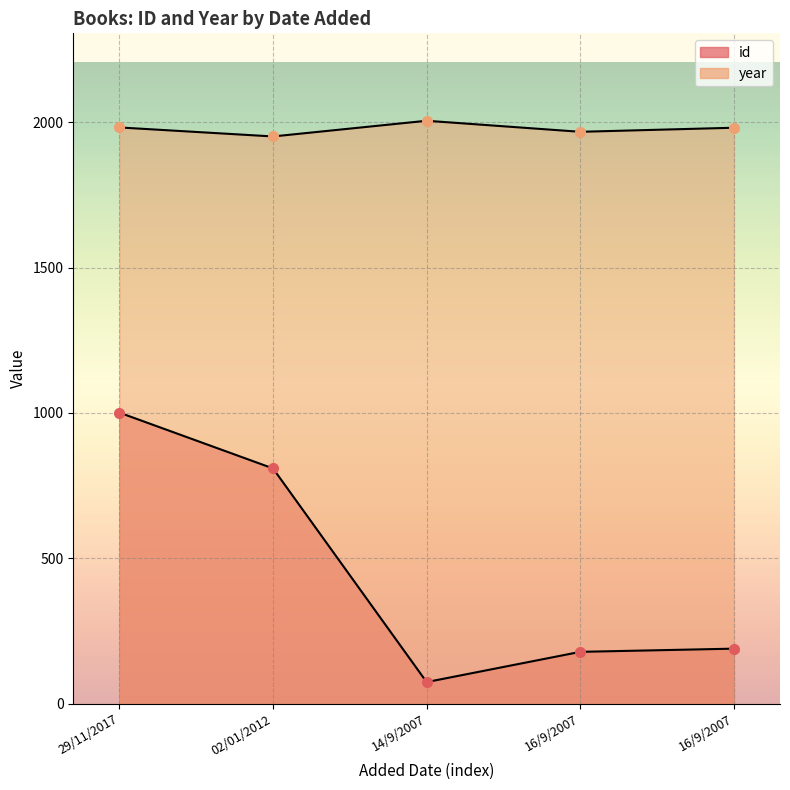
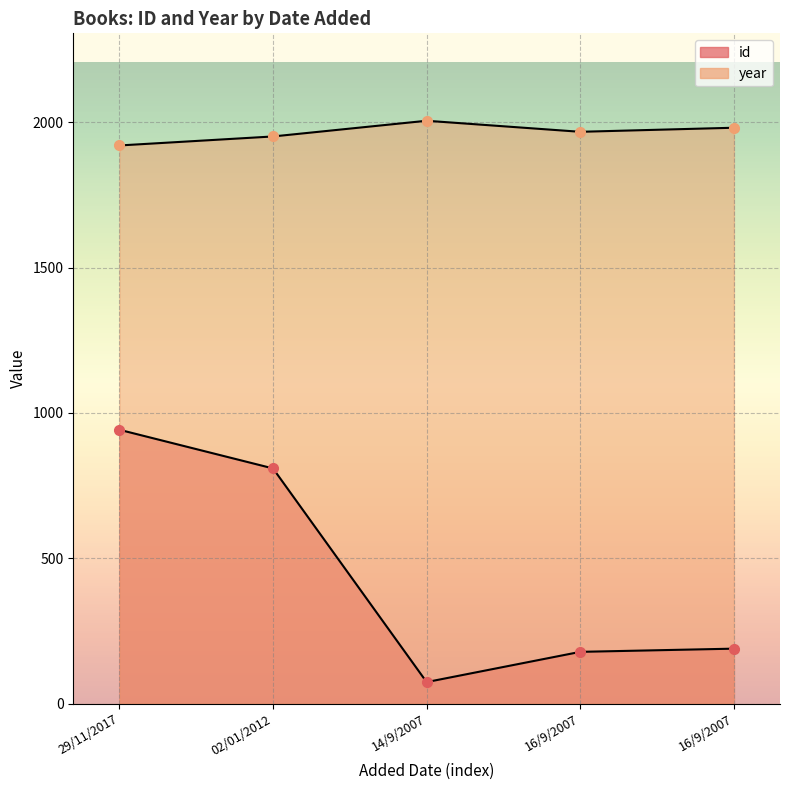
  {
    "id": {
-     "29/11/2017": 1000,
+     "29/11/2017": 940,
      "02/01/2012": 810,
      "14/9/2007": 70
    },
    "year": {
-     "29/11/2017": 1980,
+     "29/11/2017": 1920,
      "02/01/2012": 1950,
      "14/9/2007": 2010
    }
  }
